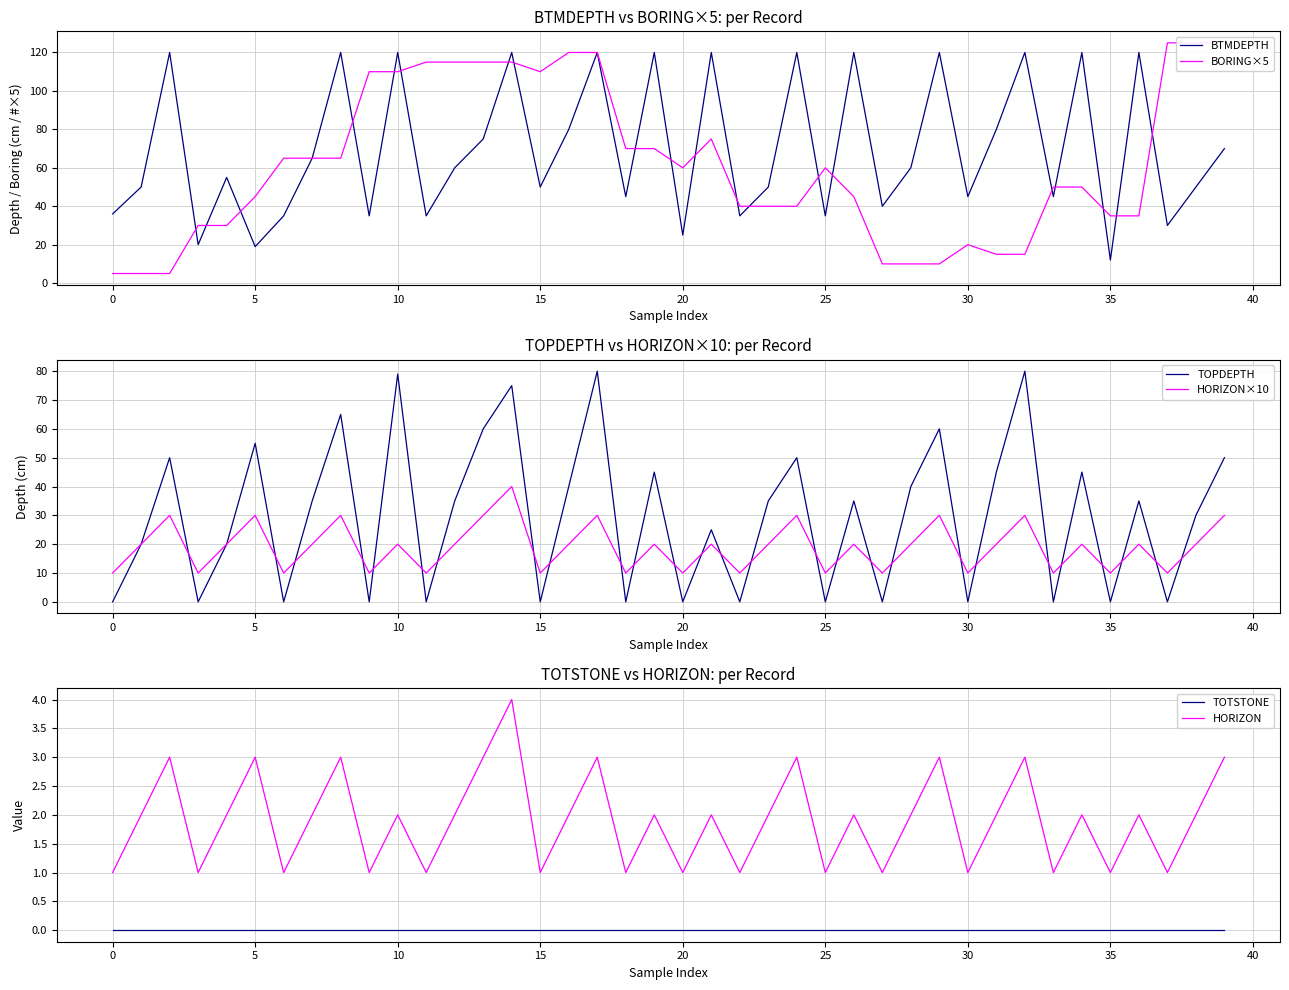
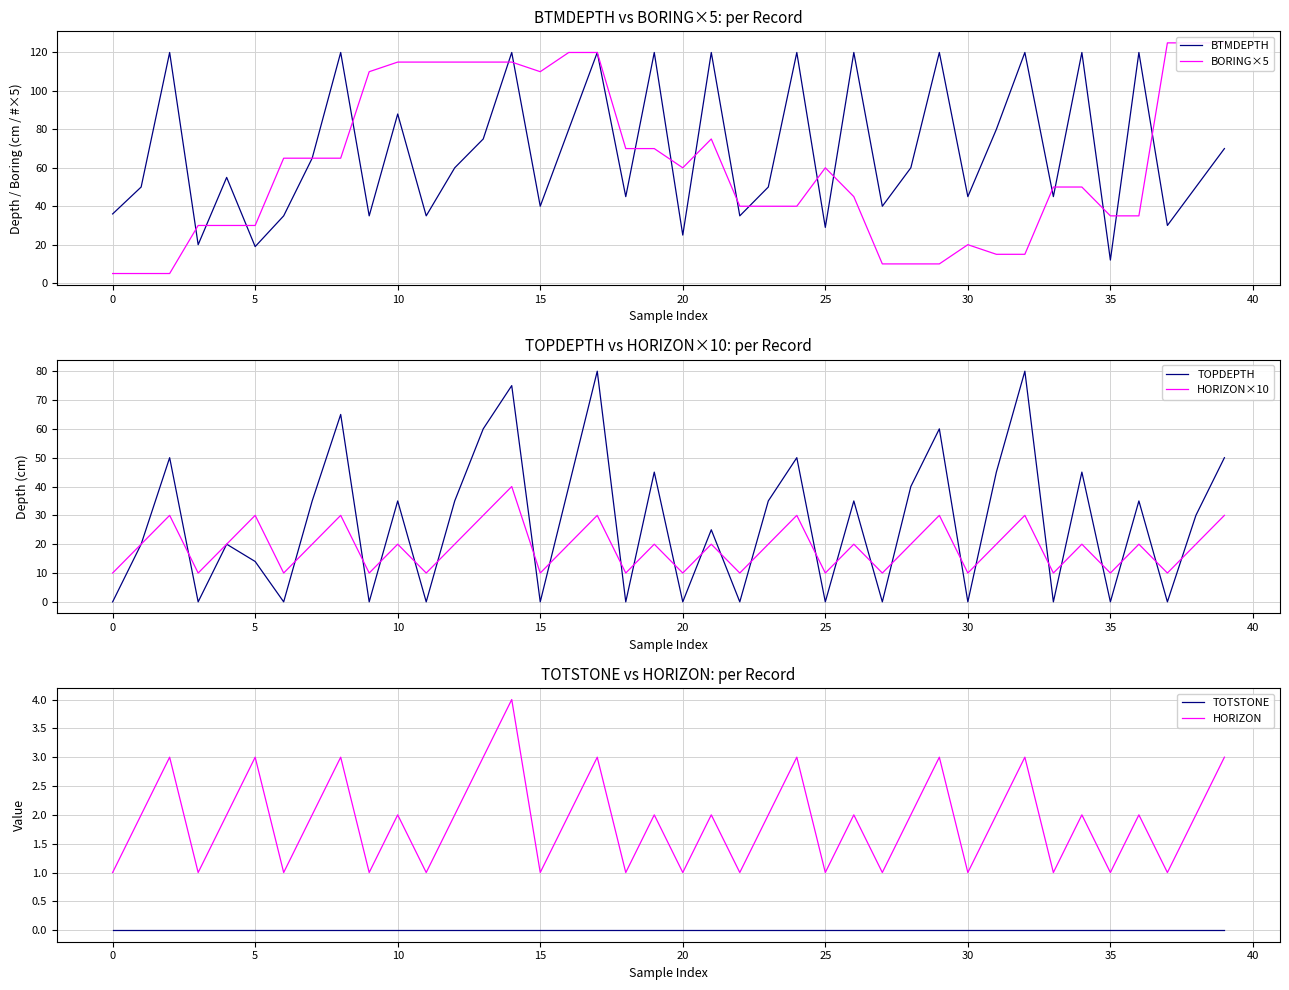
  {
    "BTMDEPTH vs BORING×5: per Record": {
      "BTMDEPTH": {
        "0": 36,
        "5": 19,
-       "10": 120,
-       "15": 50,
+       "10": 88,
+       "15": 40,
        "20": 25,
-       "25": 35,
+       "25": 29,
        "30": 45,
        "35": 12
      },
      "BORING×5": {
        "0": 5,
-       "5": 45,
-       "10": 110,
+       "5": 30,
+       "10": 115,
        "15": 110,
        "20": 60,
        "25": 60,
        "30": 20,
        "35": 35
      }
    },
    "TOPDEPTH vs HORIZON×10: per Record": {
      "TOPDEPTH": {
        "0": 0,
-       "5": 55,
-       "10": 79,
+       "5": 14,
+       "10": 35,
        "15": 0,
        "20": 0,
        "25": 0,
        "30": 0,
        "35": 0
      },
      "HORIZON×10": {
        "0": 10,
        "5": 30,
        "10": 20,
        "15": 10,
        "20": 10,
        "25": 10,
        "30": 10,
        "35": 10
      }
    },
    "TOTSTONE vs HORIZON: per Record": {
      "TOTSTONE": {
        "0": 0.0,
        "5": 0.0,
        "10": 0.0,
        "15": 0.0,
        "20": 0.0,
        "25": 0.0,
        "30": 0.0,
        "35": 0.0
      },
      "HORIZON": {
        "0": 1.0,
        "5": 3.0,
        "10": 2.0,
        "15": 1.0,
        "20": 1.0,
        "25": 1.0,
        "30": 1.0,
        "35": 1.0
      }
    }
  }
